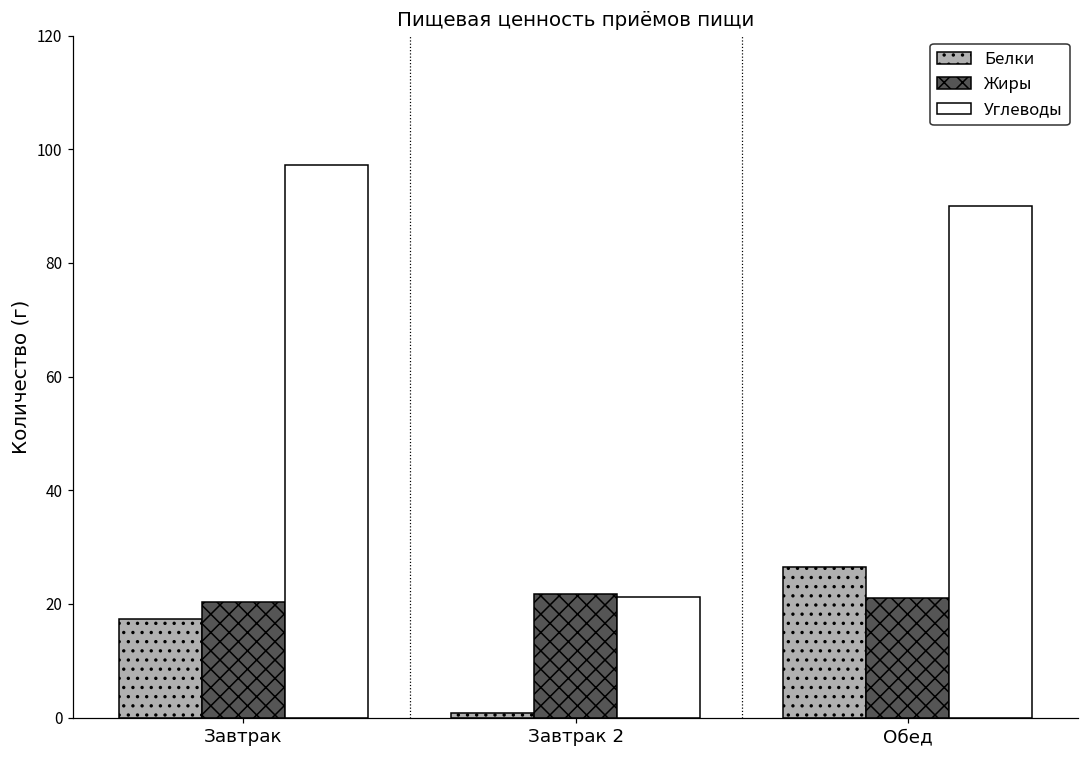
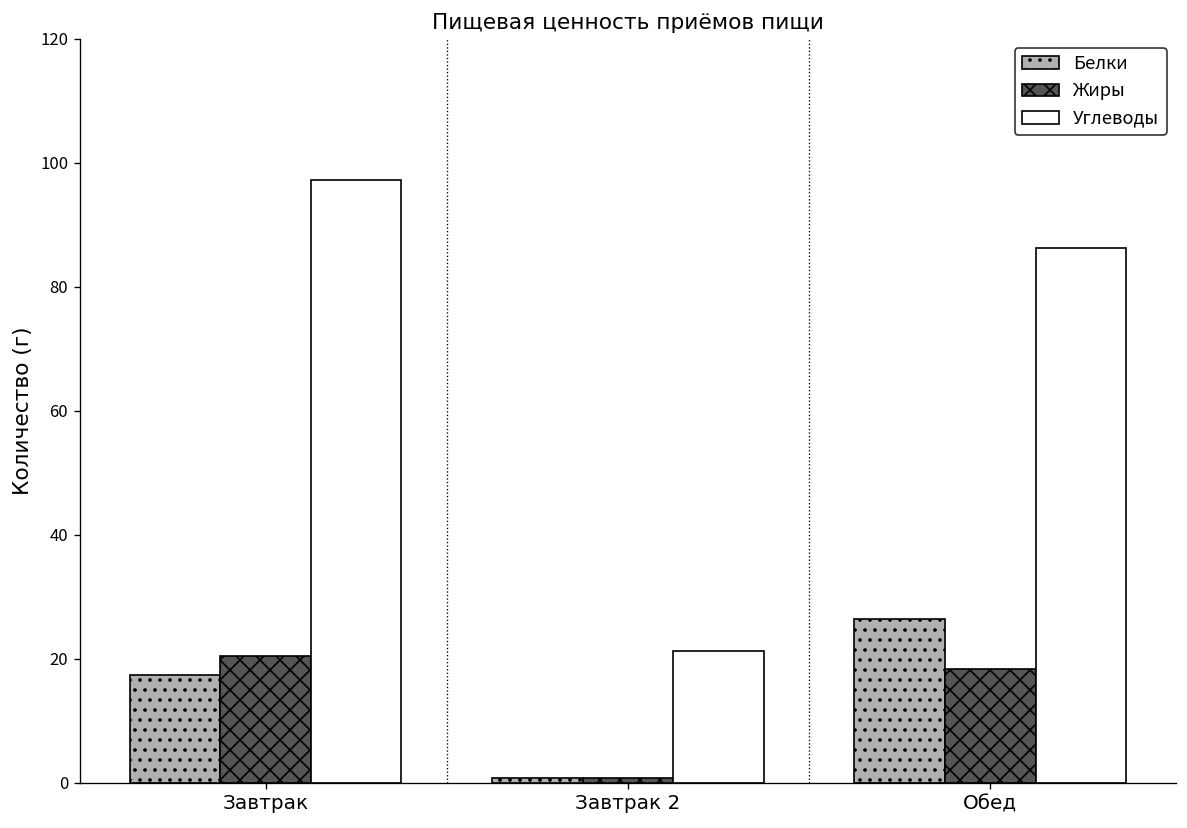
  {
    "Белки": {
      "Завтрак": 17,
      "Завтрак 2": 1,
      "Обед": 26
    },
    "Жиры": {
      "Завтрак": 20,
-     "Завтрак 2": 22,
-     "Обед": 21
+     "Завтрак 2": 1,
+     "Обед": 18
    },
    "Углеводы": {
      "Завтрак": 97,
      "Завтрак 2": 21,
-     "Обед": 90
+     "Обед": 86
    }
  }
